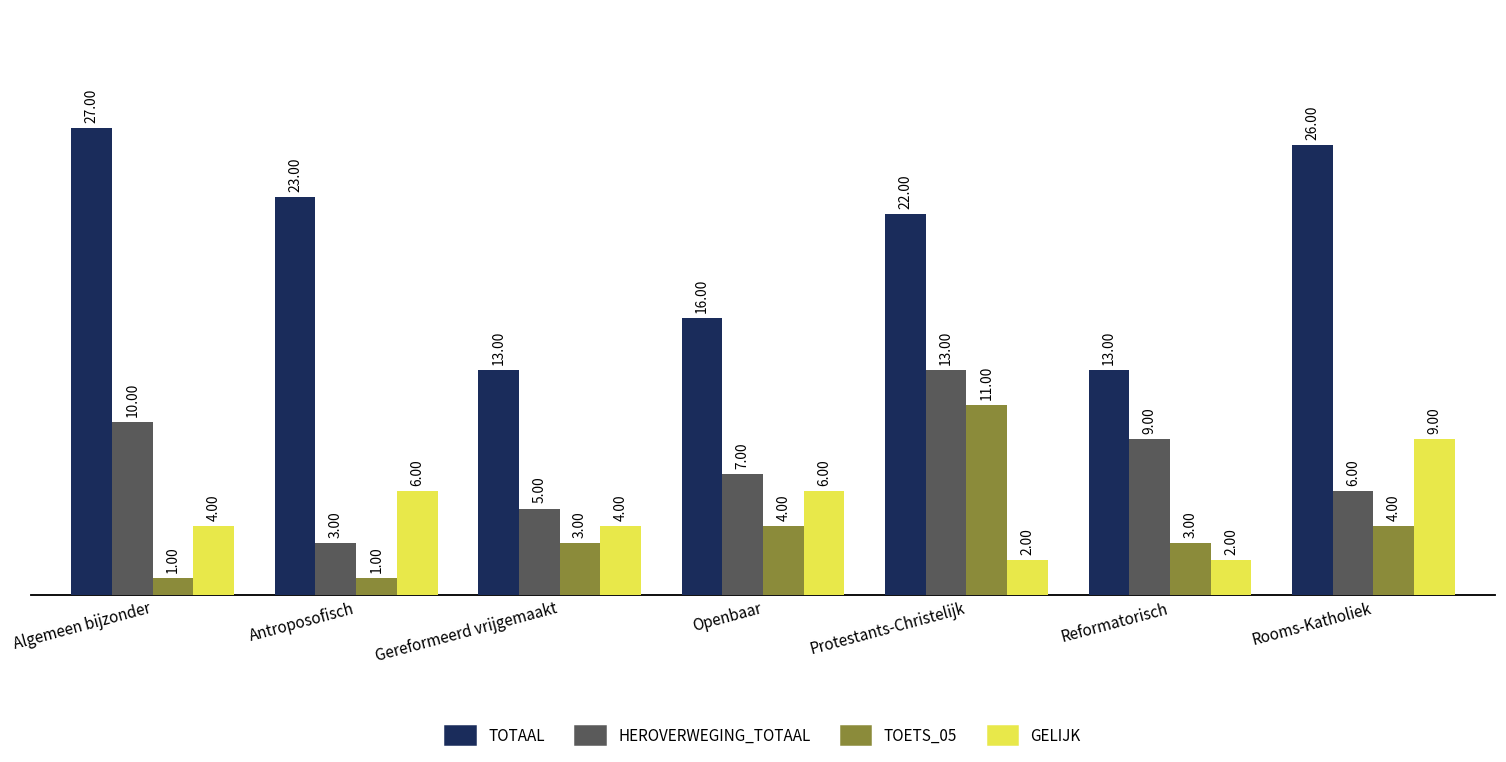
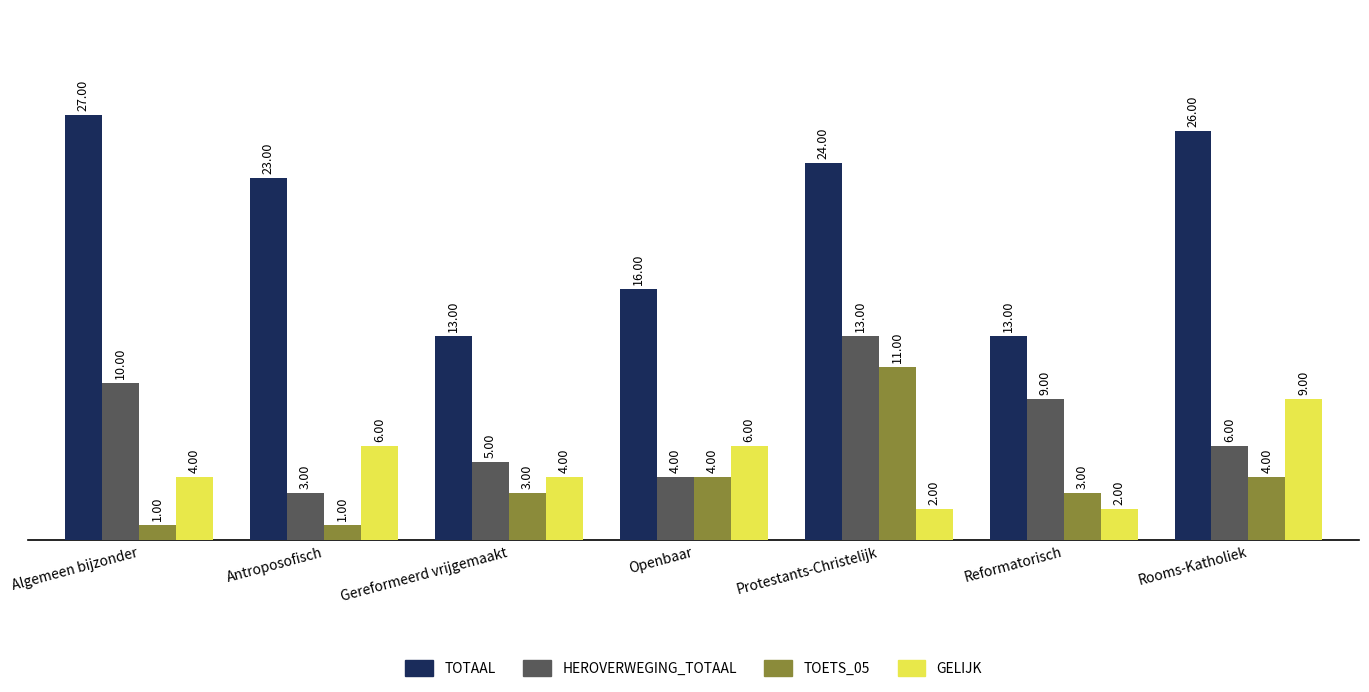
  {
    "TOTAAL": {
      "Algemeen bijzonder": 27.00,
      "Antroposofisch": 23.00,
      "Gereformeerd vrijgemaakt": 13.00,
      "Openbaar": 16.00,
-     "Protestants-Christelijk": 22.00,
+     "Protestants-Christelijk": 24.00,
      "Reformatorisch": 13.00,
      "Rooms-Katholiek": 26.00
    },
    "HEROVERWEGING_TOTAAL": {
      "Algemeen bijzonder": 10.00,
      "Antroposofisch": 3.00,
      "Gereformeerd vrijgemaakt": 5.00,
-     "Openbaar": 7.00,
+     "Openbaar": 4.00,
      "Protestants-Christelijk": 13.00,
      "Reformatorisch": 9.00,
      "Rooms-Katholiek": 6.00
    },
    "TOETS_05": {
      "Algemeen bijzonder": 1.00,
      "Antroposofisch": 1.00,
      "Gereformeerd vrijgemaakt": 3.00,
      "Openbaar": 4.00,
      "Protestants-Christelijk": 11.00,
      "Reformatorisch": 3.00,
      "Rooms-Katholiek": 4.00
    },
    "GELIJK": {
      "Algemeen bijzonder": 4.00,
      "Antroposofisch": 6.00,
      "Gereformeerd vrijgemaakt": 4.00,
      "Openbaar": 6.00,
      "Protestants-Christelijk": 2.00,
      "Reformatorisch": 2.00,
      "Rooms-Katholiek": 9.00
    }
  }
